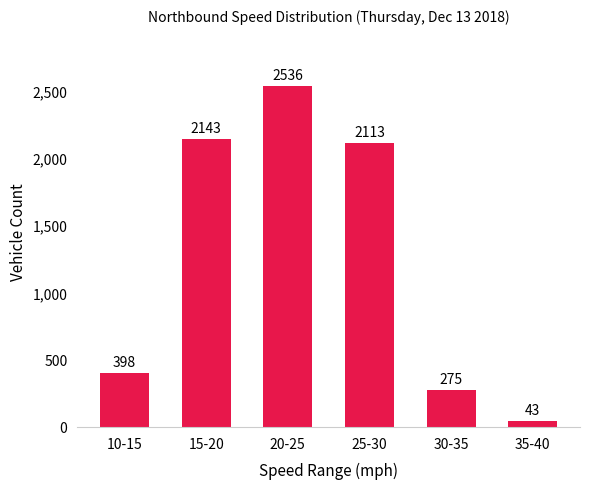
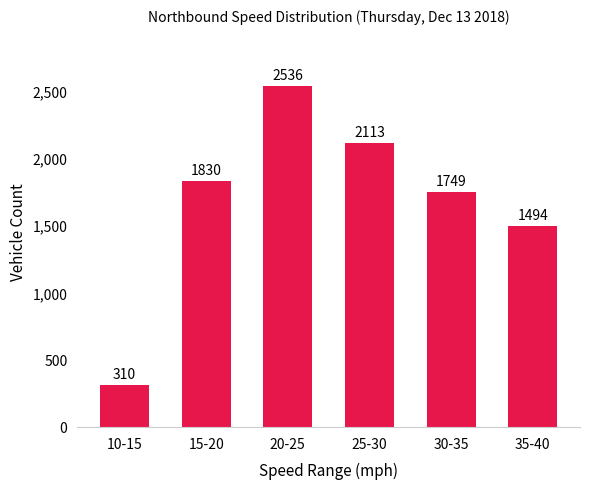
  {
-   "10-15": 398,
-   "15-20": 2143,
+   "10-15": 310,
+   "15-20": 1830,
    "20-25": 2536,
    "25-30": 2113,
-   "30-35": 275,
-   "35-40": 43
+   "30-35": 1749,
+   "35-40": 1494
  }
